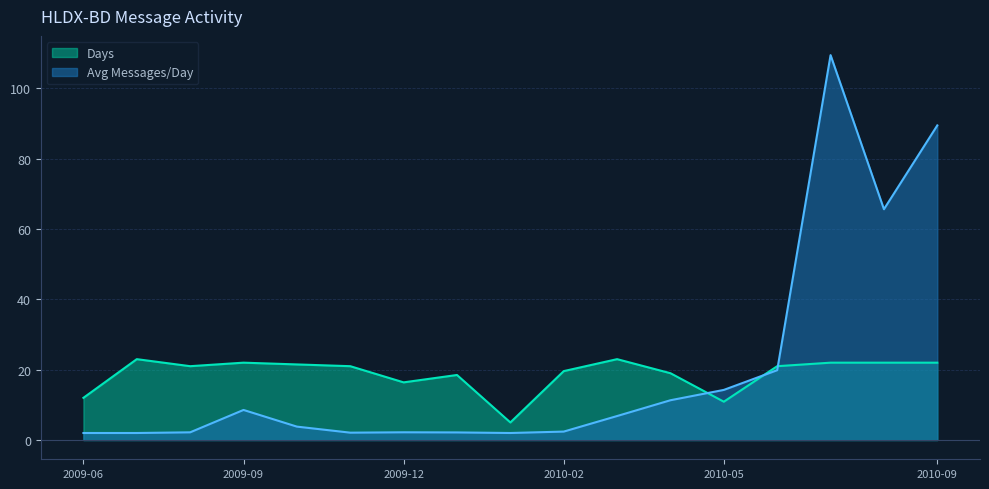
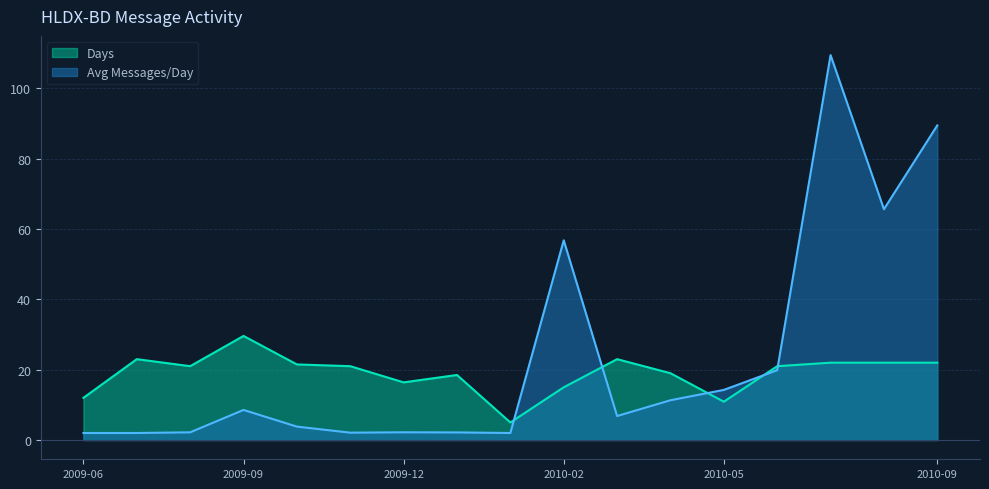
  {
    "Days": {
      "2009-06": 12,
-     "2009-09": 22,
+     "2009-09": 30,
      "2009-12": 16,
-     "2010-02": 20,
+     "2010-02": 15,
      "2010-05": 11,
      "2010-09": 22
    },
    "Avg Messages/Day": {
      "2009-06": 2,
      "2009-09": 9,
      "2009-12": 2,
-     "2010-02": 2,
+     "2010-02": 57,
      "2010-05": 14,
      "2010-09": 89
    }
  }
